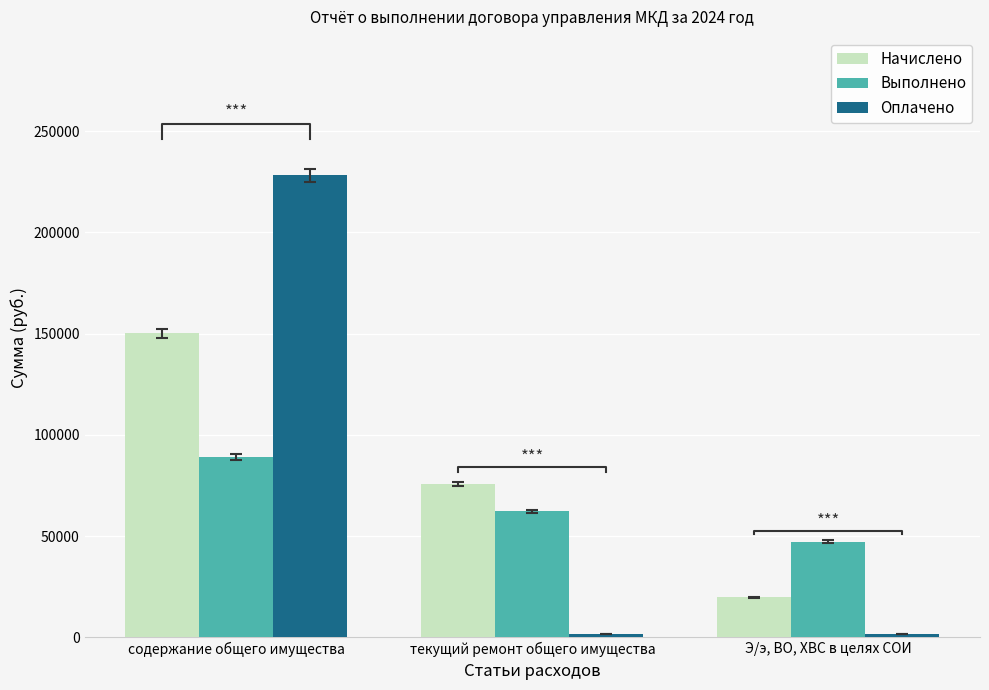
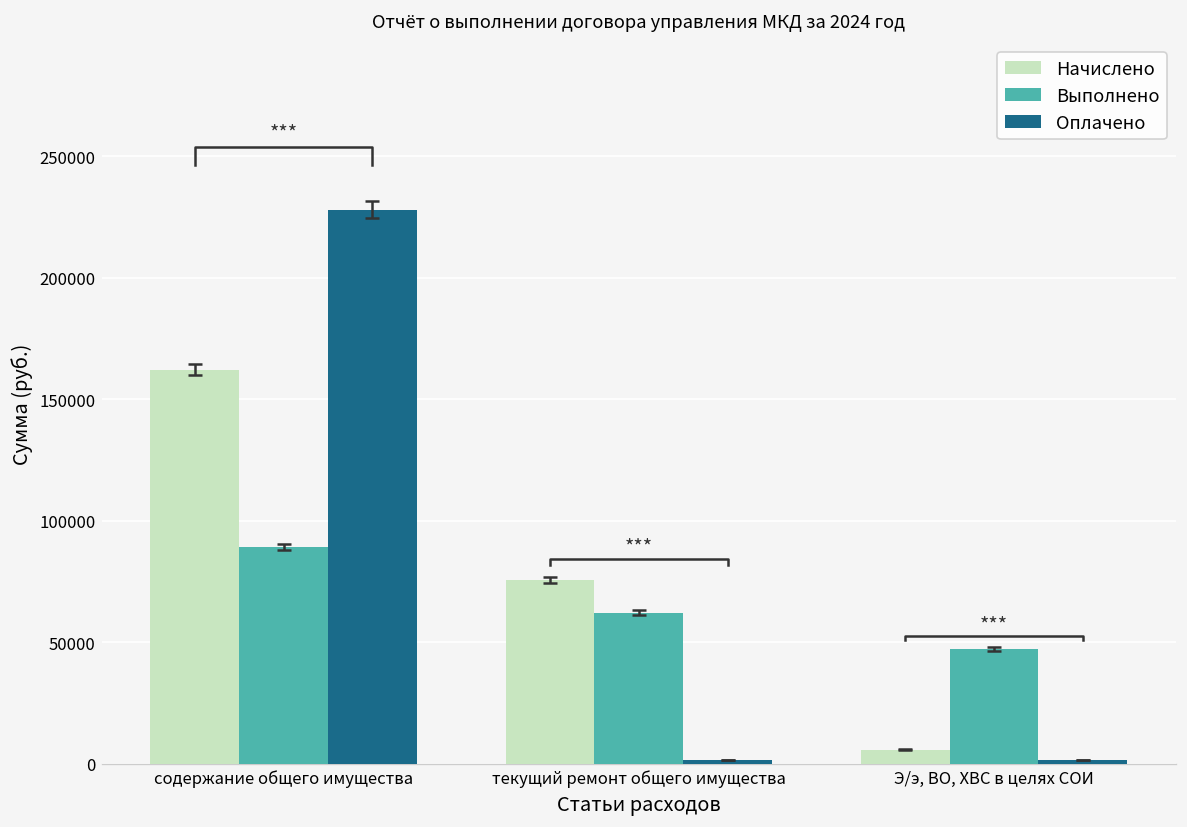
  {
    "Начислено": {
-     "содержание общего имущества": 150000,
+     "содержание общего имущества": 162000,
      "текущий ремонт общего имущества": 76000,
-     "Э/э, ВО, ХВС в целях СОИ": 20000
+     "Э/э, ВО, ХВС в целях СОИ": 6000
    },
    "Выполнено": {
      "содержание общего имущества": 89000,
      "текущий ремонт общего имущества": 62000,
      "Э/э, ВО, ХВС в целях СОИ": 47000
    }
  }
